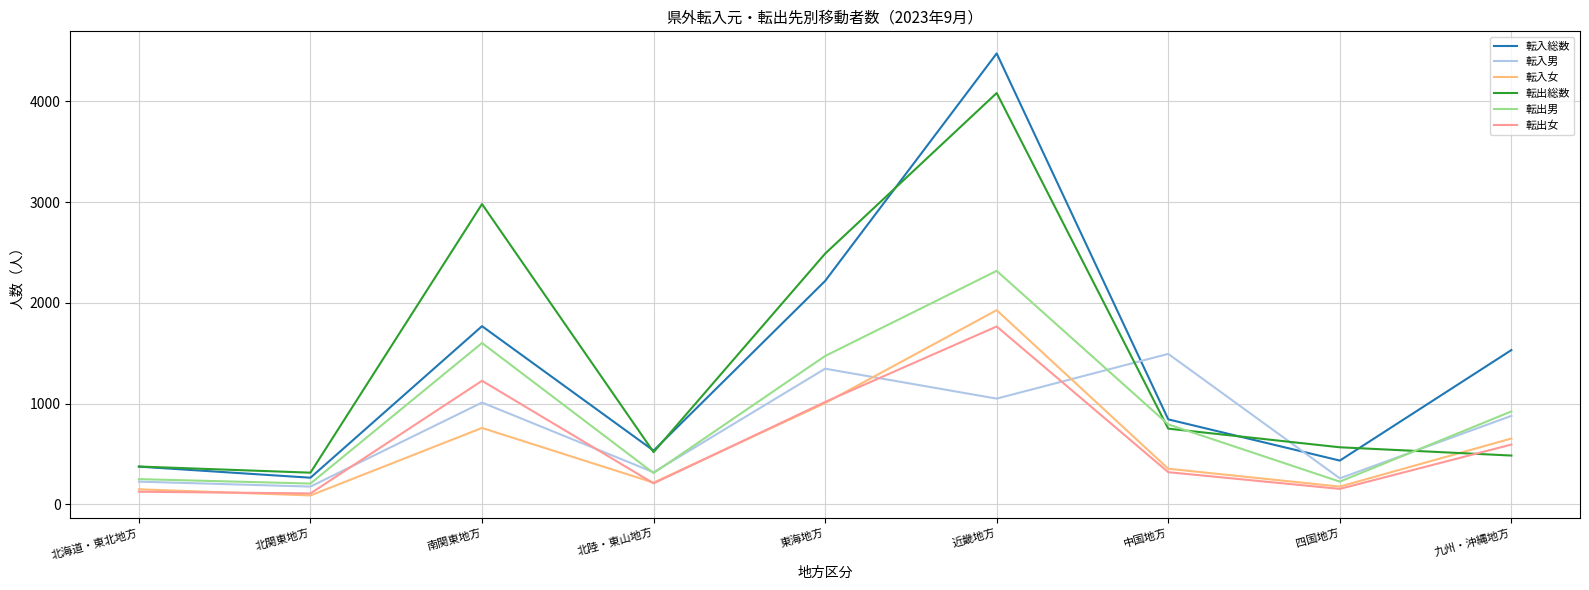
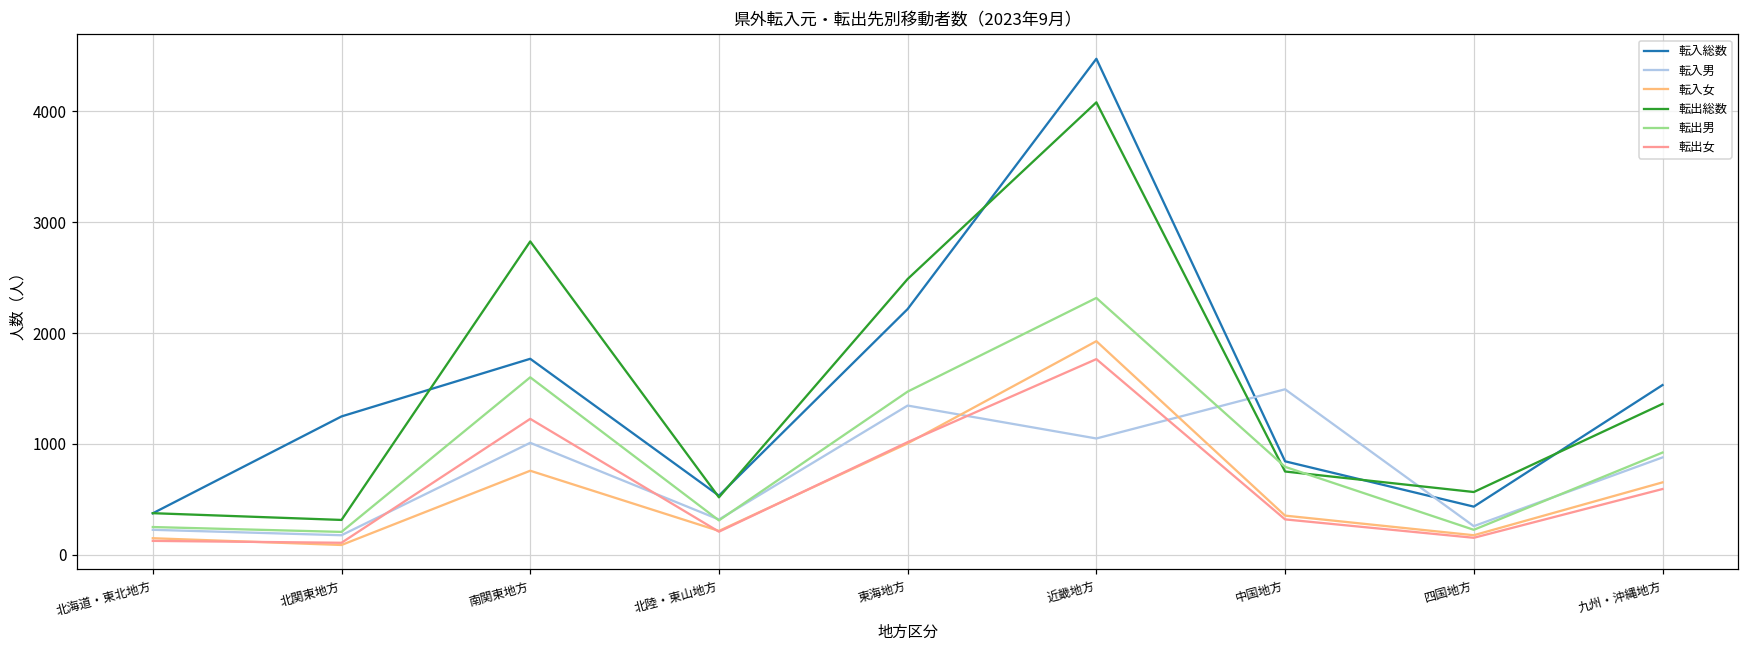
  {
    "転入総数": {
-     "北関東地方": 260,
+     "北関東地方": 1250,
      "南関東地方": 1770,
      "東海地方": 2220,
      "近畿地方": 4480,
      "中国地方": 840,
      "四国地方": 430,
      "九州・沖縄地方": 1530
    },
    "転入男": {
      "北関東地方": 180,
      "南関東地方": 1010,
      "東海地方": 1350,
      "近畿地方": 1050,
      "中国地方": 1490,
      "四国地方": 260,
      "九州・沖縄地方": 880
    },
    "転出総数": {
      "北関東地方": 310,
-     "南関東地方": 2980,
+     "南関東地方": 2830,
      "東海地方": 2490,
      "近畿地方": 4080,
      "中国地方": 750,
      "四国地方": 570,
-     "九州・沖縄地方": 480
+     "九州・沖縄地方": 1360
    },
    "転出男": {
      "北関東地方": 210,
      "南関東地方": 1600,
      "東海地方": 1470,
      "近畿地方": 2320,
      "中国地方": 790,
      "四国地方": 230,
      "九州・沖縄地方": 920
    }
  }
